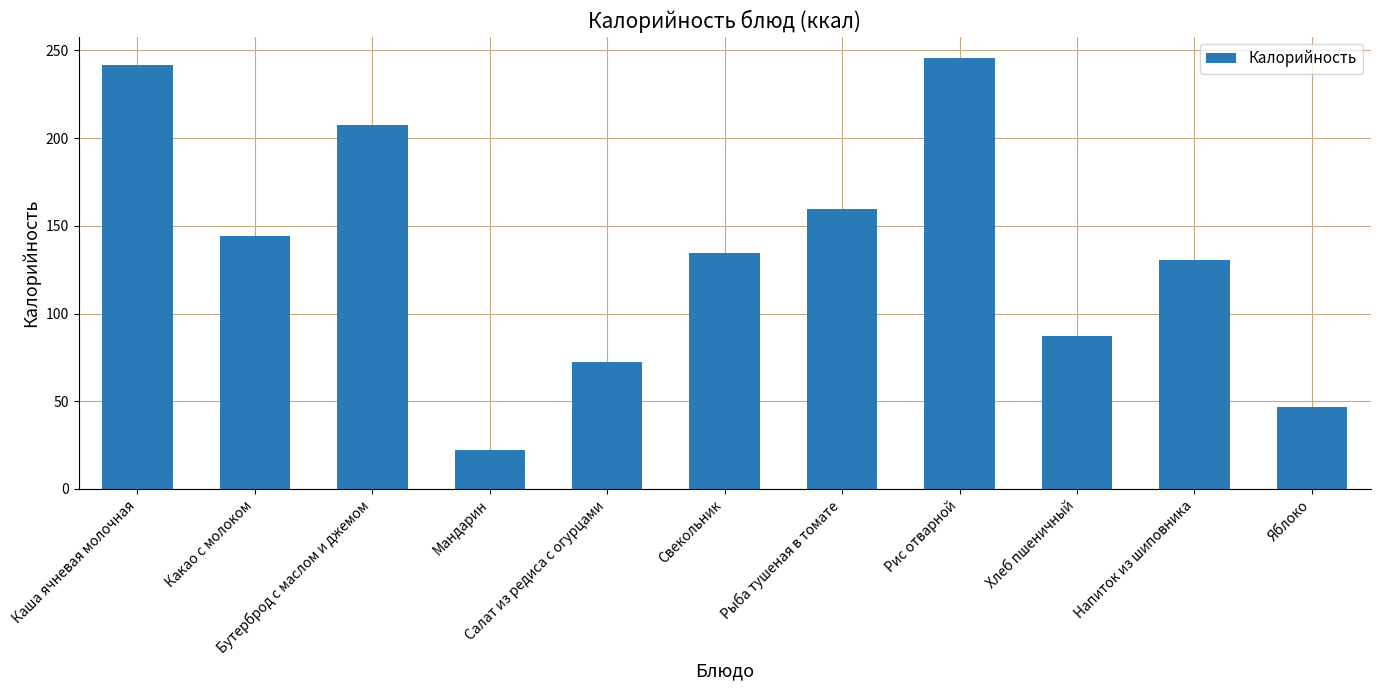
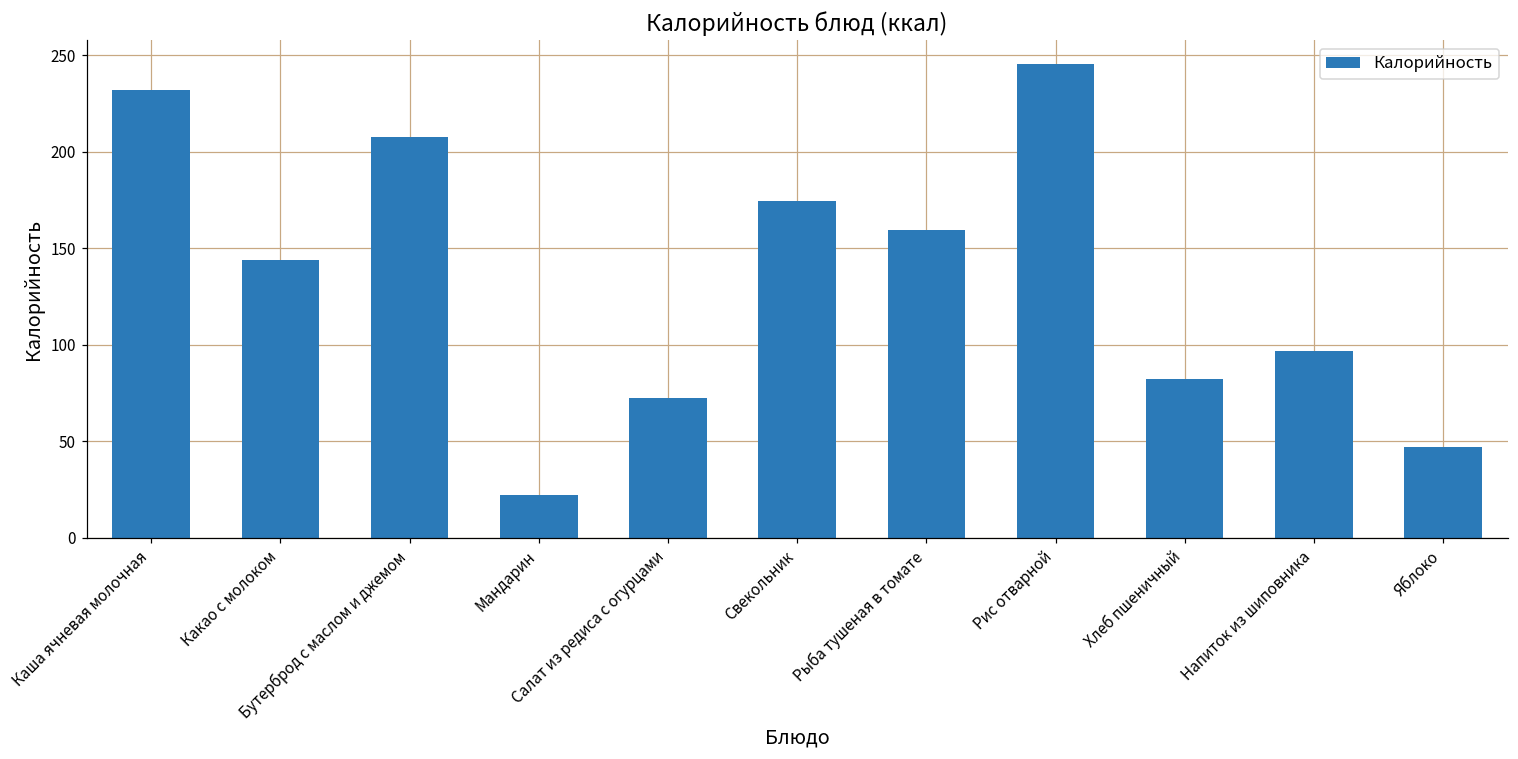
  {
-   "Каша ячневая молочная": 242,
+   "Каша ячневая молочная": 232,
    "Какао с молоком": 144,
    "Бутерброд с маслом и джемом": 208,
    "Мандарин": 22,
    "Салат из редиса с огурцами": 72,
-   "Свекольник": 135,
+   "Свекольник": 175,
    "Рыба тушеная в томате": 160,
    "Рис отварной": 246,
-   "Хлеб пшеничный": 87,
-   "Напиток из шиповника": 130,
+   "Хлеб пшеничный": 82,
+   "Напиток из шиповника": 97,
    "Яблоко": 47
  }
